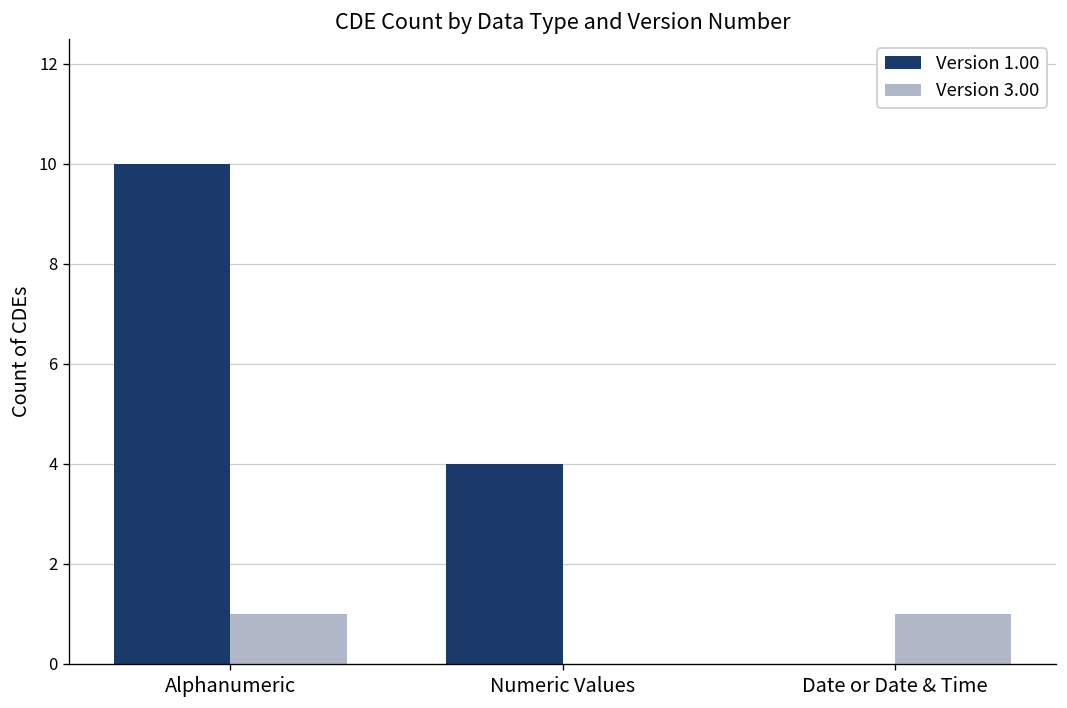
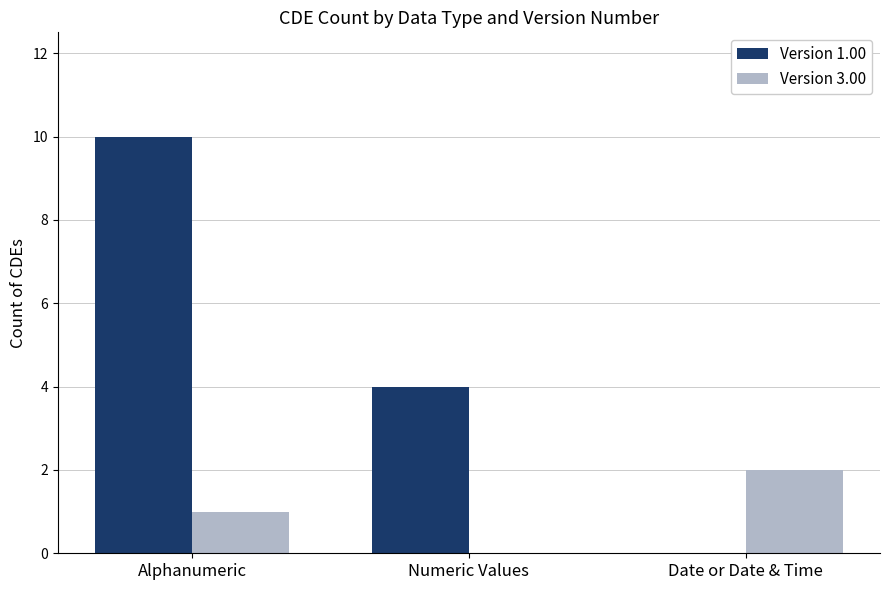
  {
    "Version 1.00": {
      "Alphanumeric": 10,
      "Numeric Values": 4,
      "Date or Date & Time": 0
    },
    "Version 3.00": {
      "Alphanumeric": 1,
      "Numeric Values": 0,
-     "Date or Date & Time": 1
+     "Date or Date & Time": 2
    }
  }
